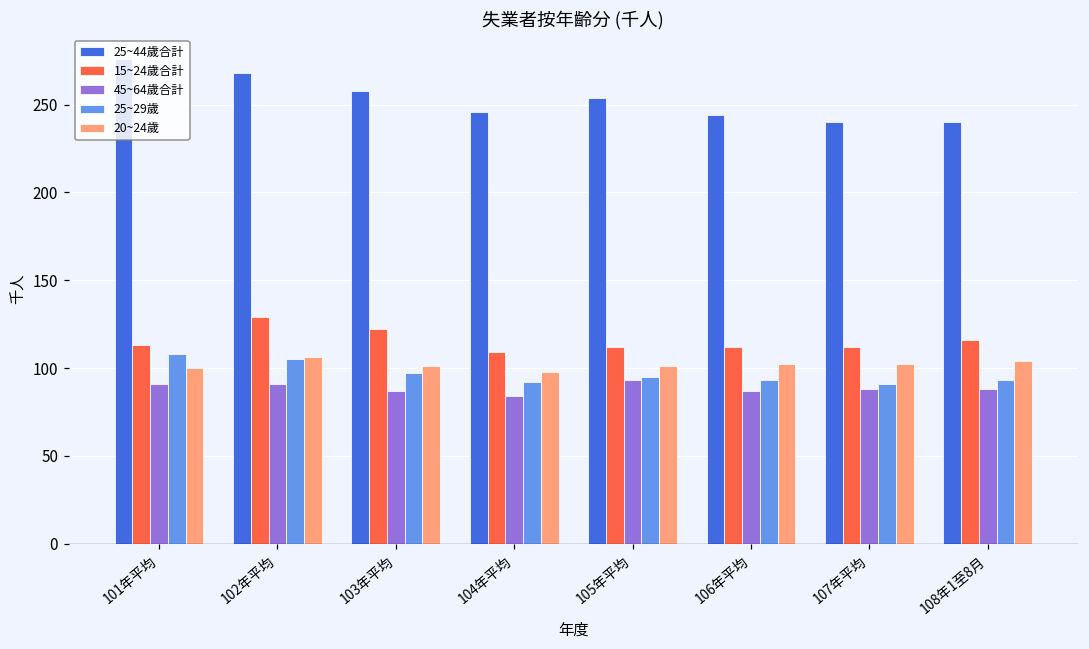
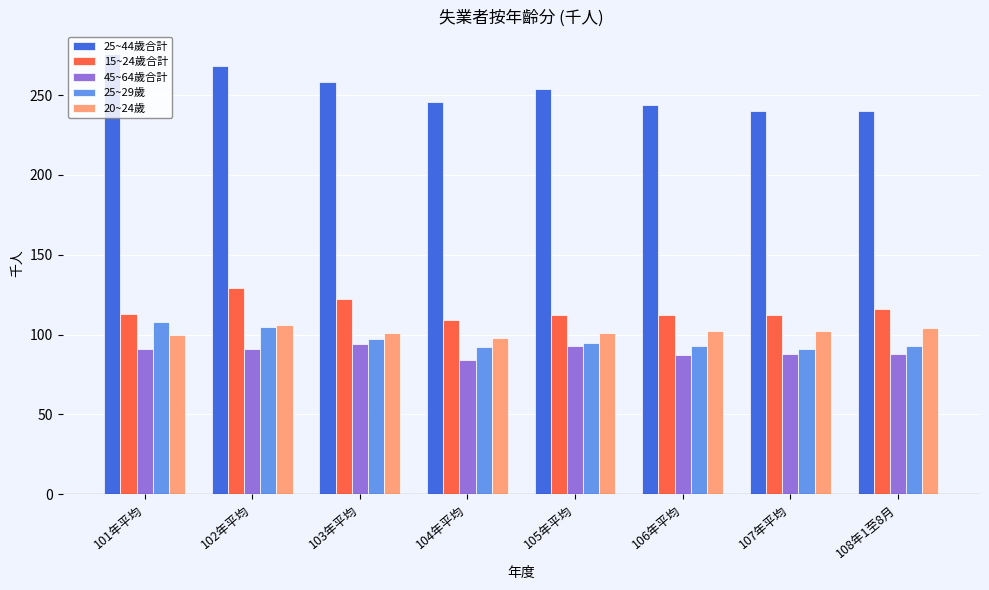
  {
    "15~24歲合計": {
      "101年平均": 113,
      "102年平均": 129,
      "103年平均": 122,
      "104年平均": 109,
      "105年平均": 112,
      "106年平均": 112,
      "107年平均": 112,
      "108年1至8月": 116
    },
    "45~64歲合計": {
      "101年平均": 91,
      "102年平均": 91,
-     "103年平均": 87,
+     "103年平均": 94,
      "104年平均": 84,
      "105年平均": 93,
      "106年平均": 87,
      "107年平均": 88,
      "108年1至8月": 88
    },
    "20~24歲": {
      "101年平均": 100,
      "102年平均": 106,
      "103年平均": 101,
      "104年平均": 98,
      "105年平均": 101,
      "106年平均": 102,
      "107年平均": 102,
      "108年1至8月": 104
    }
  }
